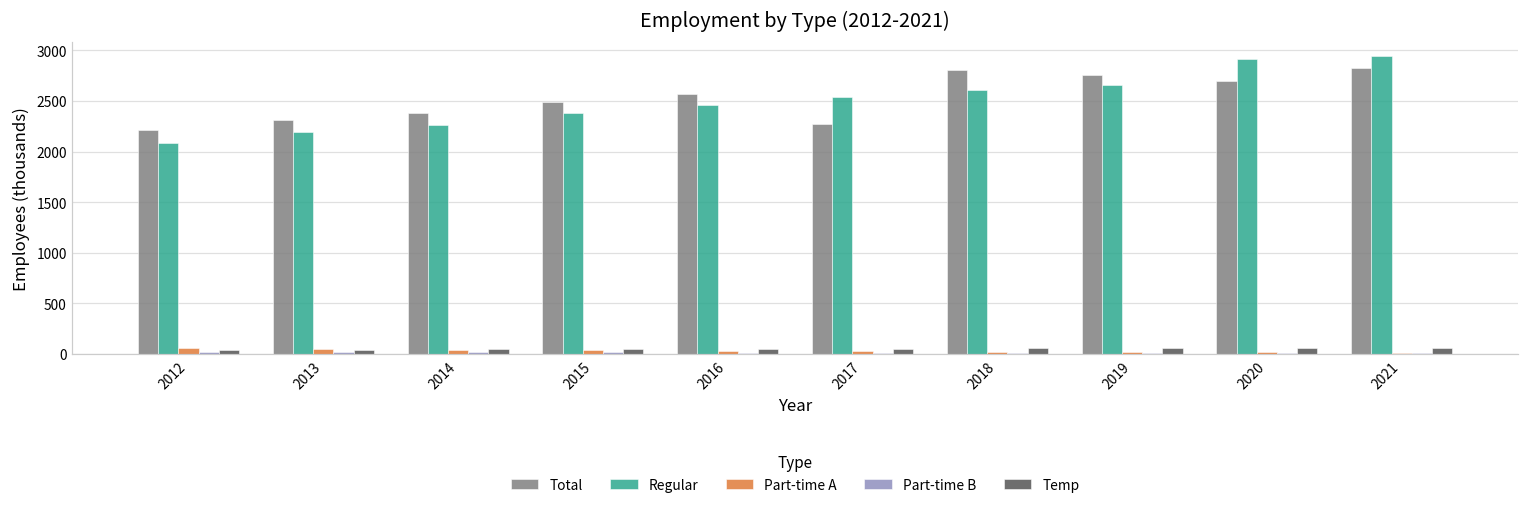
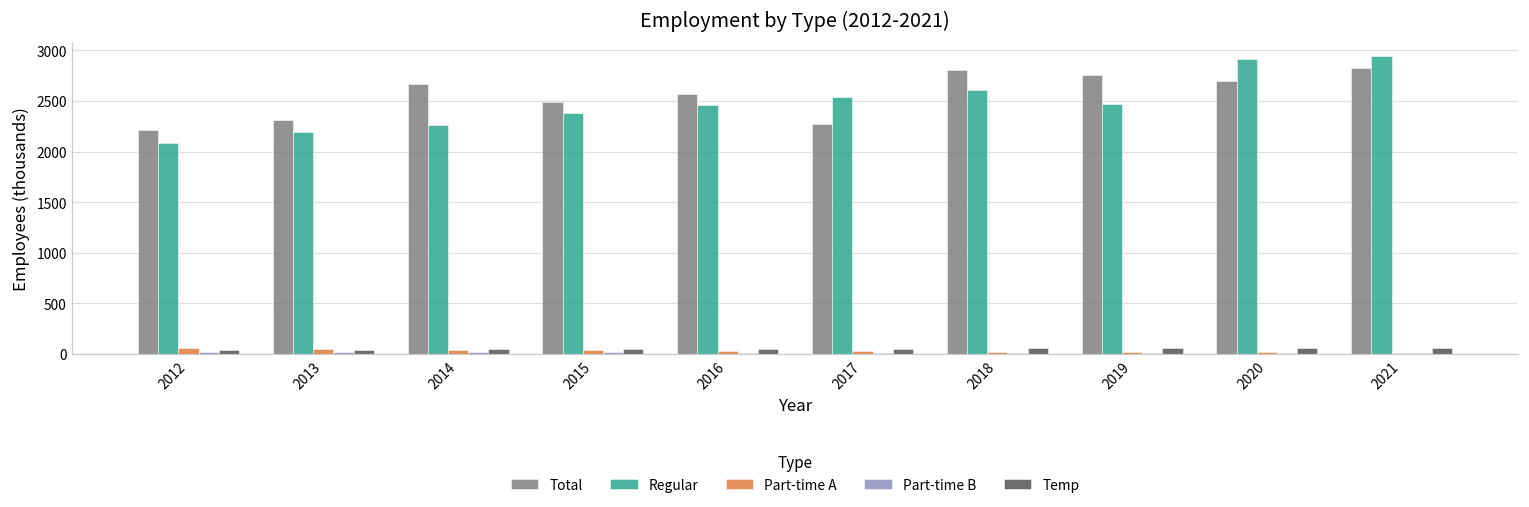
  {
    "Total": {
      "2012": 2200,
      "2013": 2300,
-     "2014": 2400,
+     "2014": 2700,
      "2015": 2500,
      "2016": 2600,
      "2017": 2300,
      "2018": 2800,
      "2019": 2800,
      "2020": 2700,
      "2021": 2800
    },
    "Regular": {
      "2012": 2100,
      "2013": 2200,
      "2014": 2300,
      "2015": 2400,
      "2016": 2500,
      "2017": 2500,
      "2018": 2600,
-     "2019": 2700,
+     "2019": 2500,
      "2020": 2900,
      "2021": 2900
    },
    "Part-time A": {
      "2012": 100,
      "2013": 0,
      "2014": 0,
      "2015": 0,
      "2016": 0
    },
    "Temp": {
      "2012": 0,
      "2013": 0,
      "2014": 0,
      "2015": 0,
      "2016": 100,
      "2017": 100,
      "2018": 100,
      "2019": 100,
      "2020": 100,
      "2021": 100
    }
  }
